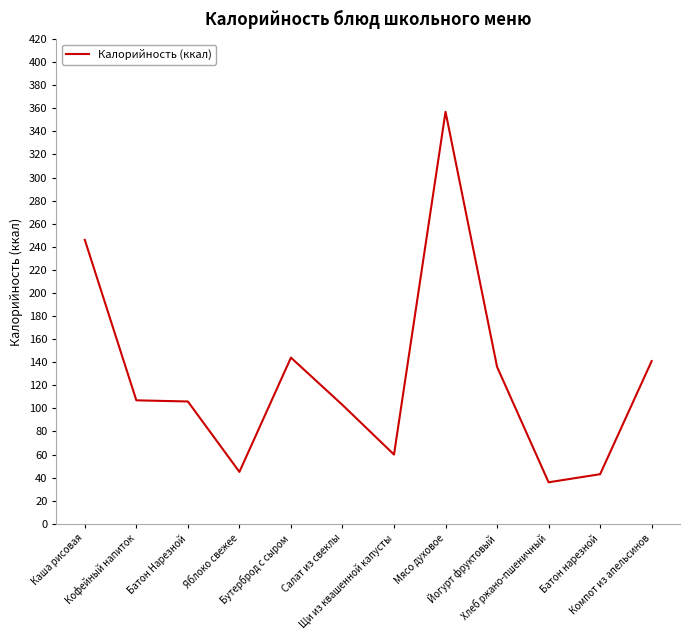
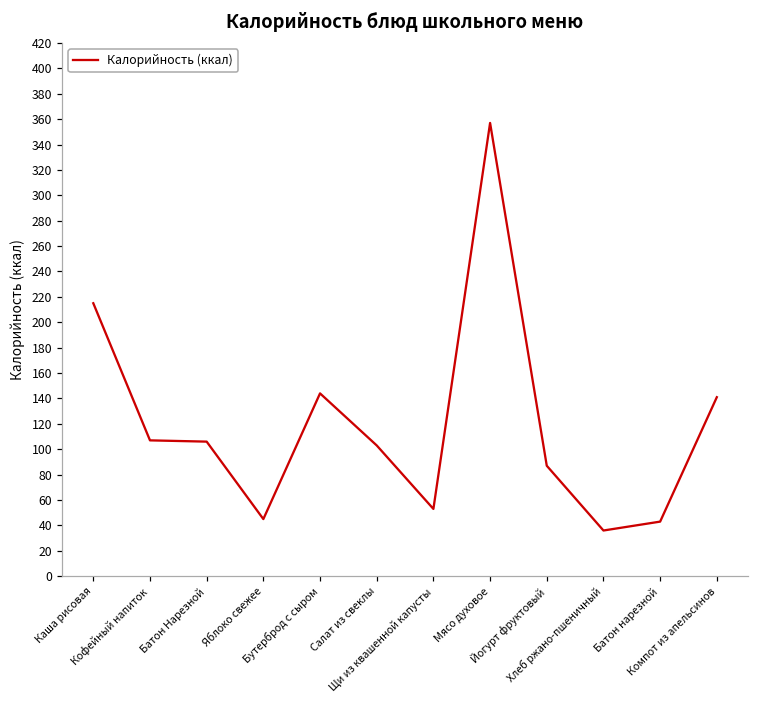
  {
-   "Каша рисовая": 246,
+   "Каша рисовая": 215,
    "Кофейный напиток": 107,
    "Батон Нарезной": 106,
    "Яблоко свежее": 45,
    "Бутерброд с сыром": 144,
    "Салат из свеклы": 103,
-   "Щи из квашенной капусты": 60,
+   "Щи из квашенной капусты": 53,
    "Мясо духовое": 357,
-   "Йогурт фруктовый": 136,
+   "Йогурт фруктовый": 87,
    "Хлеб ржано-пшеничный": 36,
    "Батон нарезной": 43,
    "Компот из апельсинов": 141
  }
